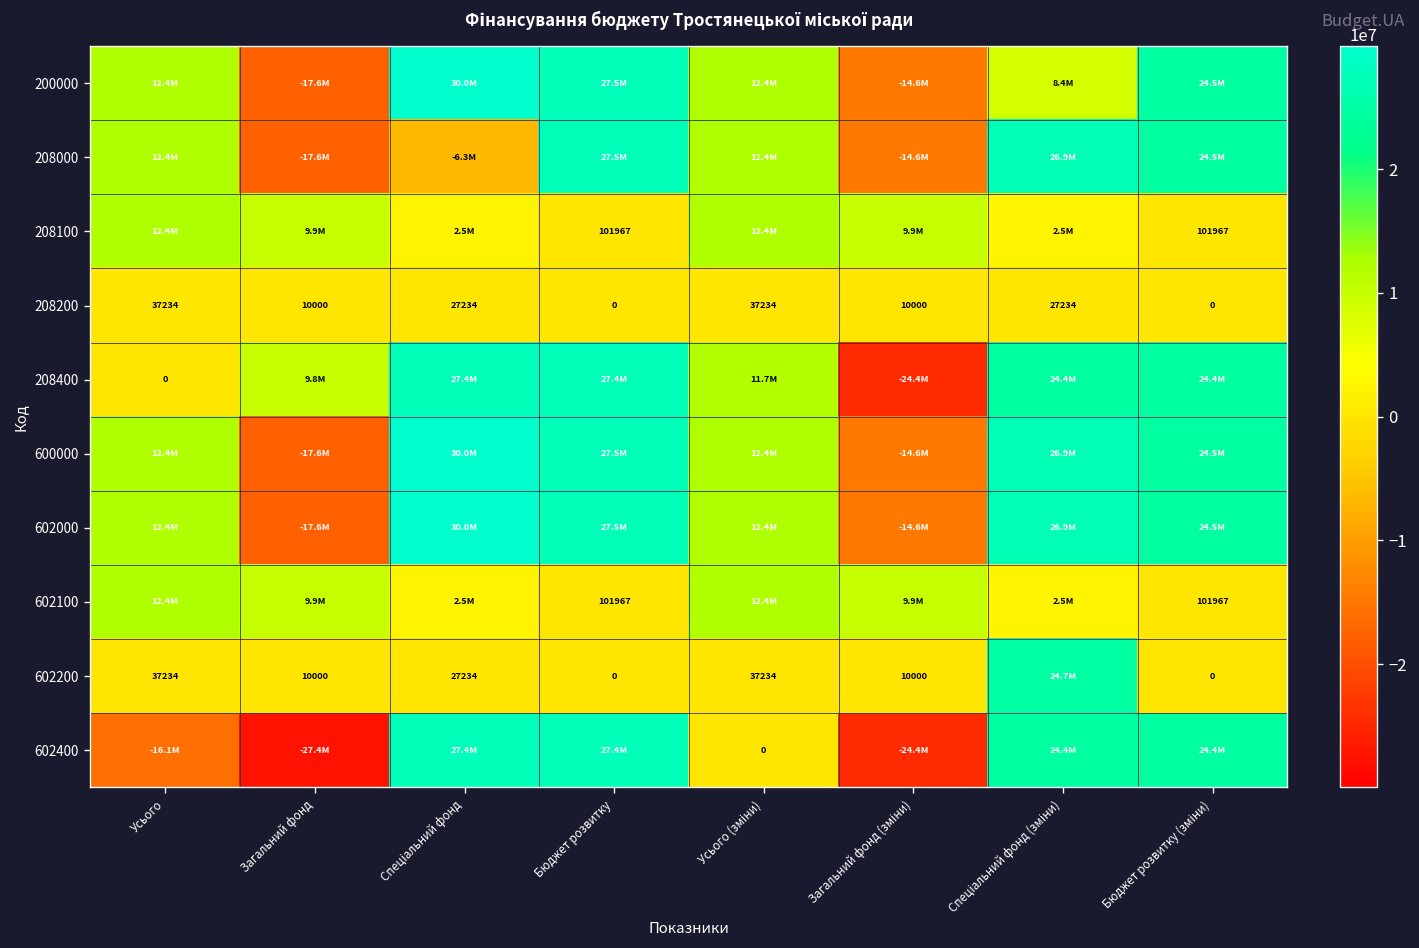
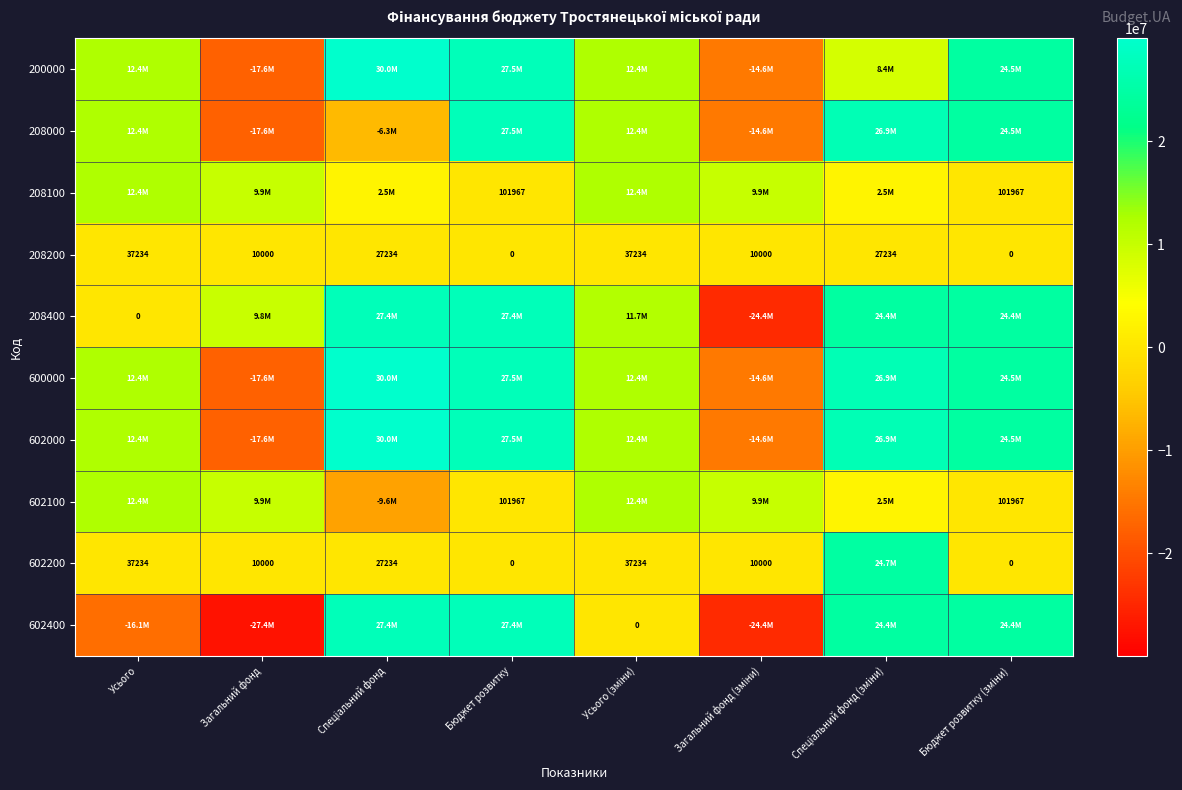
  {
    "200000": {
      "Усього": "12.4M",
      "Загальний фонд": "-17.6M",
      "Спеціальний фонд": "30.0M",
      "Бюджет розвитку": "27.5M",
      "Усього (зміни)": "12.4M",
      "Загальний фонд (зміни)": "-14.6M",
      "Спеціальний фонд (зміни)": "8.4M",
      "Бюджет розвитку (зміни)": "24.5M"
    },
    "208000": {
      "Усього": "12.4M",
      "Загальний фонд": "-17.6M",
      "Спеціальний фонд": "-6.3M",
      "Бюджет розвитку": "27.5M",
      "Усього (зміни)": "12.4M",
      "Загальний фонд (зміни)": "-14.6M",
      "Спеціальний фонд (зміни)": "26.9M",
      "Бюджет розвитку (зміни)": "24.5M"
    },
    "208100": {
      "Усього": "12.4M",
      "Загальний фонд": "9.9M",
      "Спеціальний фонд": "2.5M",
      "Бюджет розвитку": "101967",
      "Усього (зміни)": "12.4M",
      "Загальний фонд (зміни)": "9.9M",
      "Спеціальний фонд (зміни)": "2.5M",
      "Бюджет розвитку (зміни)": "101967"
    },
    "208200": {
      "Усього": "37234",
      "Загальний фонд": "10000",
      "Спеціальний фонд": "27234",
      "Бюджет розвитку": "0",
      "Усього (зміни)": "37234",
      "Загальний фонд (зміни)": "10000",
      "Спеціальний фонд (зміни)": "27234",
      "Бюджет розвитку (зміни)": "0"
    },
    "208400": {
      "Усього": "0",
      "Загальний фонд": "9.8M",
      "Спеціальний фонд": "27.4M",
      "Бюджет розвитку": "27.4M",
      "Усього (зміни)": "11.7M",
      "Загальний фонд (зміни)": "-24.4M",
      "Спеціальний фонд (зміни)": "24.4M",
      "Бюджет розвитку (зміни)": "24.4M"
    },
    "600000": {
      "Усього": "12.4M",
      "Загальний фонд": "-17.6M",
      "Спеціальний фонд": "30.0M",
      "Бюджет розвитку": "27.5M",
      "Усього (зміни)": "12.4M",
      "Загальний фонд (зміни)": "-14.6M",
      "Спеціальний фонд (зміни)": "26.9M",
      "Бюджет розвитку (зміни)": "24.5M"
    },
    "602000": {
      "Усього": "12.4M",
      "Загальний фонд": "-17.6M",
      "Спеціальний фонд": "30.0M",
      "Бюджет розвитку": "27.5M",
      "Усього (зміни)": "12.4M",
      "Загальний фонд (зміни)": "-14.6M",
      "Спеціальний фонд (зміни)": "26.9M",
      "Бюджет розвитку (зміни)": "24.5M"
    },
    "602100": {
      "Усього": "12.4M",
      "Загальний фонд": "9.9M",
-     "Спеціальний фонд": "2.5M",
+     "Спеціальний фонд": "-9.6M",
      "Бюджет розвитку": "101967",
      "Усього (зміни)": "12.4M",
      "Загальний фонд (зміни)": "9.9M",
      "Спеціальний фонд (зміни)": "2.5M",
      "Бюджет розвитку (зміни)": "101967"
    },
    "602200": {
      "Усього": "37234",
      "Загальний фонд": "10000",
      "Спеціальний фонд": "27234",
      "Бюджет розвитку": "0",
      "Усього (зміни)": "37234",
      "Загальний фонд (зміни)": "10000",
      "Спеціальний фонд (зміни)": "24.7M",
      "Бюджет розвитку (зміни)": "0"
    },
    "602400": {
      "Усього": "-16.1M",
      "Загальний фонд": "-27.4M",
      "Спеціальний фонд": "27.4M",
      "Бюджет розвитку": "27.4M",
      "Усього (зміни)": "0",
      "Загальний фонд (зміни)": "-24.4M",
      "Спеціальний фонд (зміни)": "24.4M",
      "Бюджет розвитку (зміни)": "24.4M"
    }
  }
